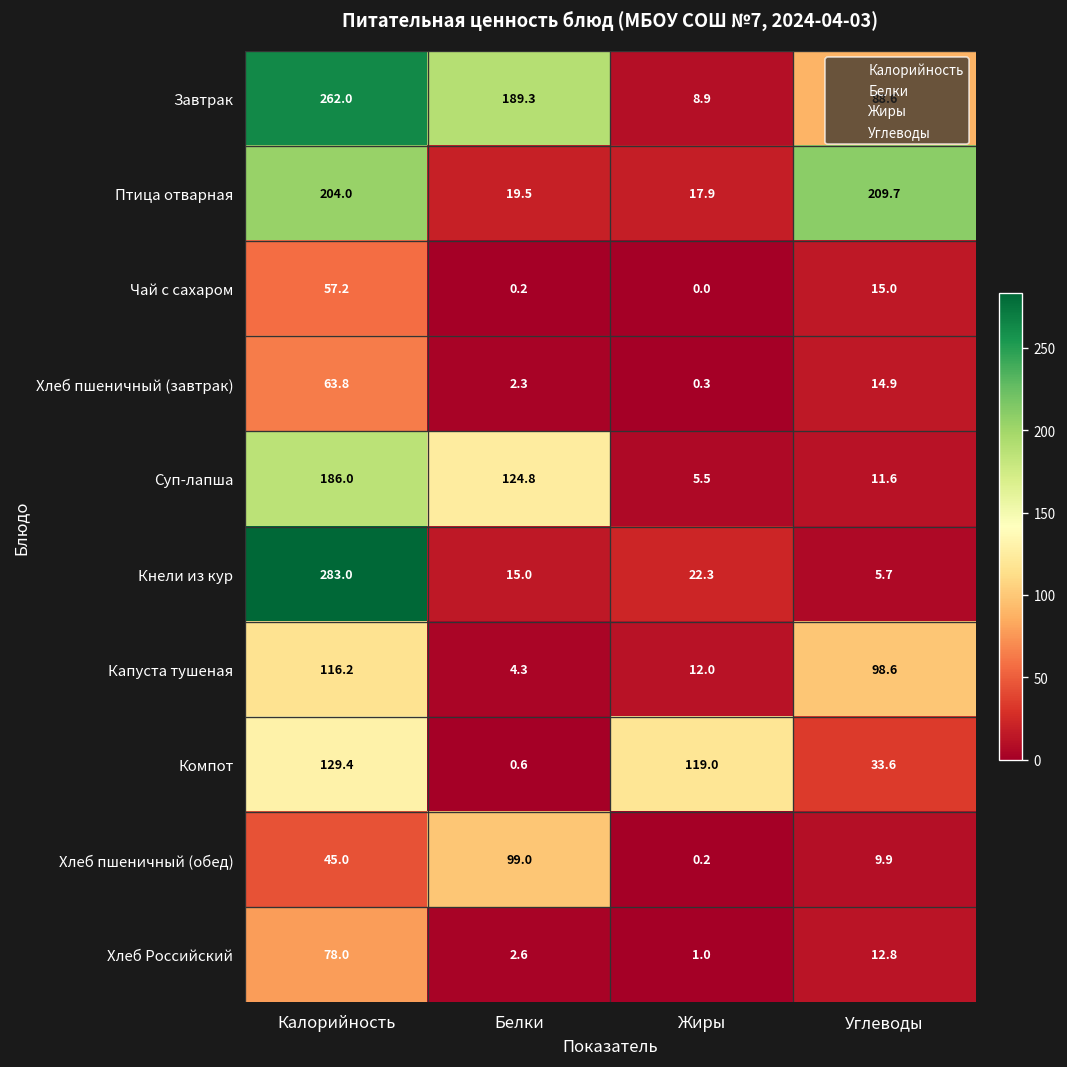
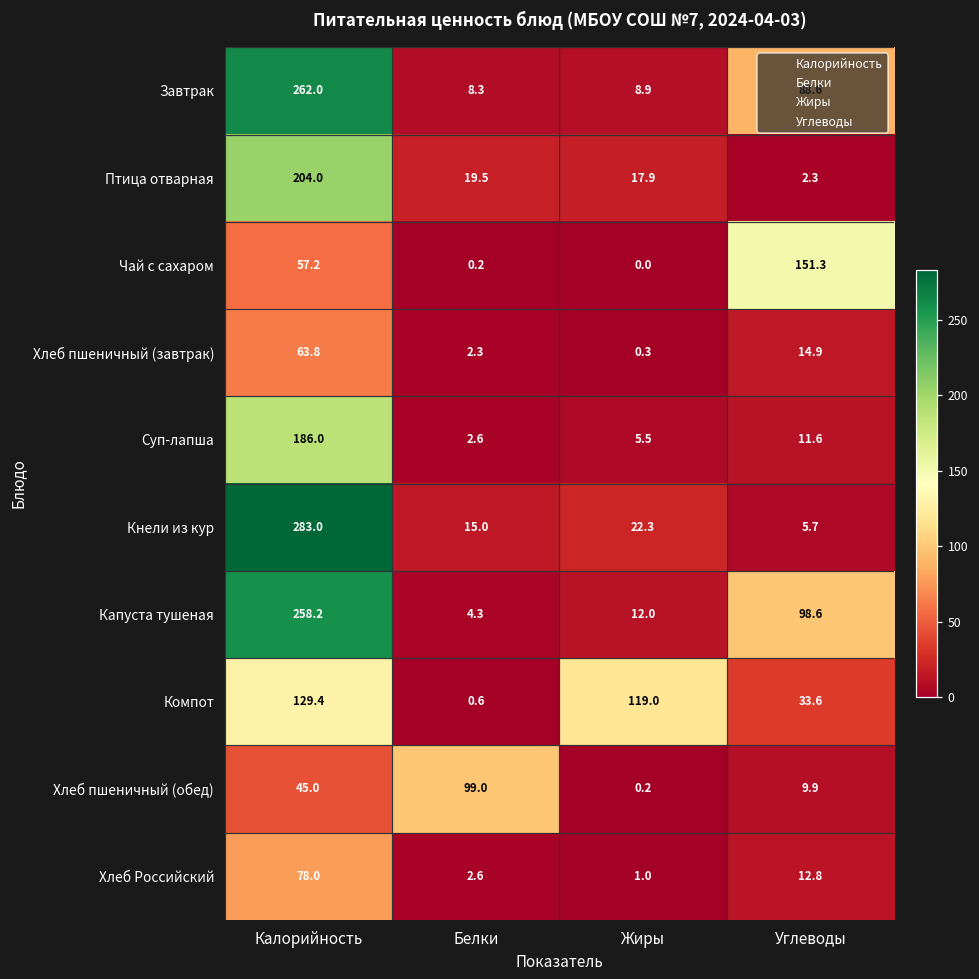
  {
    "Завтрак": {
      "Калорийность": 262.0,
-     "Белки": 189.3,
+     "Белки": 8.3,
      "Жиры": 8.9
    },
    "Птица отварная": {
      "Калорийность": 204.0,
      "Белки": 19.5,
      "Жиры": 17.9,
-     "Углеводы": 209.7
+     "Углеводы": 2.3
    },
    "Чай с сахаром": {
      "Калорийность": 57.2,
      "Белки": 0.2,
      "Жиры": 0.0,
-     "Углеводы": 15.0
+     "Углеводы": 151.3
    },
    "Хлеб пшеничный (завтрак)": {
      "Калорийность": 63.8,
      "Белки": 2.3,
      "Жиры": 0.3,
      "Углеводы": 14.9
    },
    "Суп-лапша": {
      "Калорийность": 186.0,
-     "Белки": 124.8,
+     "Белки": 2.6,
      "Жиры": 5.5,
      "Углеводы": 11.6
    },
    "Кнели из кур": {
      "Калорийность": 283.0,
      "Белки": 15.0,
      "Жиры": 22.3,
      "Углеводы": 5.7
    },
    "Капуста тушеная": {
-     "Калорийность": 116.2,
+     "Калорийность": 258.2,
      "Белки": 4.3,
      "Жиры": 12.0,
      "Углеводы": 98.6
    },
    "Компот": {
      "Калорийность": 129.4,
      "Белки": 0.6,
      "Жиры": 119.0,
      "Углеводы": 33.6
    },
    "Хлеб пшеничный (обед)": {
      "Калорийность": 45.0,
      "Белки": 99.0,
      "Жиры": 0.2,
      "Углеводы": 9.9
    },
    "Хлеб Российский": {
      "Калорийность": 78.0,
      "Белки": 2.6,
      "Жиры": 1.0,
      "Углеводы": 12.8
    }
  }
